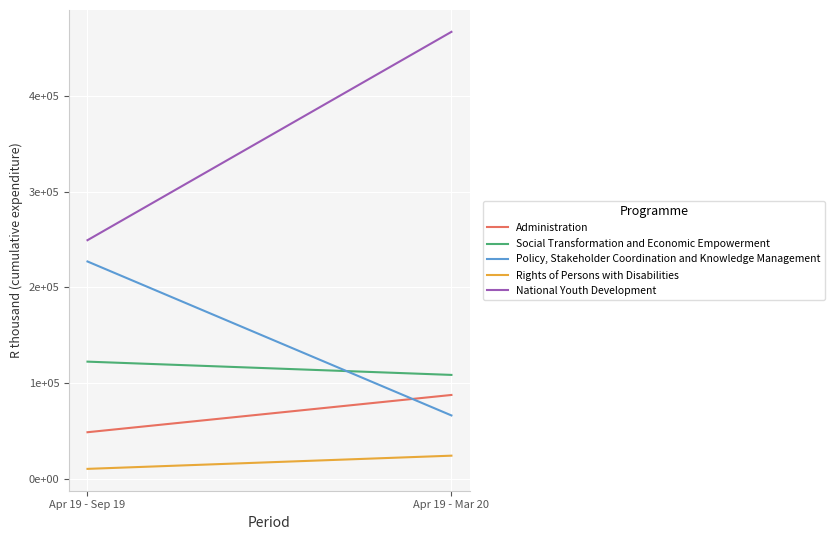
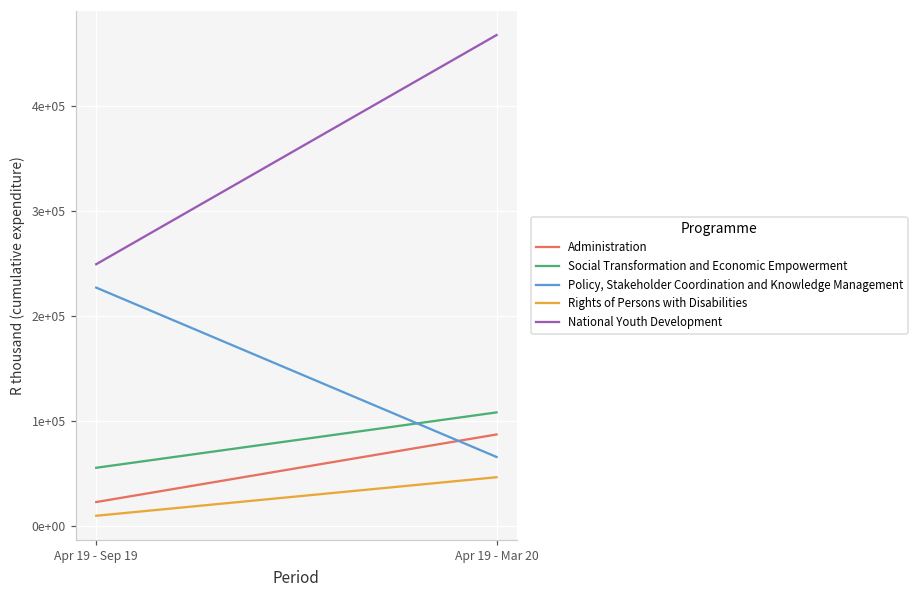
  {
    "Administration": {
-     "Apr 19 - Sep 19": 50000,
+     "Apr 19 - Sep 19": 20000,
      "Apr 19 - Mar 20": 90000
    },
    "Social Transformation and Economic Empowerment": {
-     "Apr 19 - Sep 19": 120000,
+     "Apr 19 - Sep 19": 60000,
      "Apr 19 - Mar 20": 110000
    },
    "Policy, Stakeholder Coordination and Knowledge Management": {
      "Apr 19 - Sep 19": 230000,
      "Apr 19 - Mar 20": 70000
    },
    "Rights of Persons with Disabilities": {
      "Apr 19 - Sep 19": 10000,
-     "Apr 19 - Mar 20": 20000
+     "Apr 19 - Mar 20": 50000
    },
    "National Youth Development": {
      "Apr 19 - Sep 19": 250000,
      "Apr 19 - Mar 20": 470000
    }
  }
